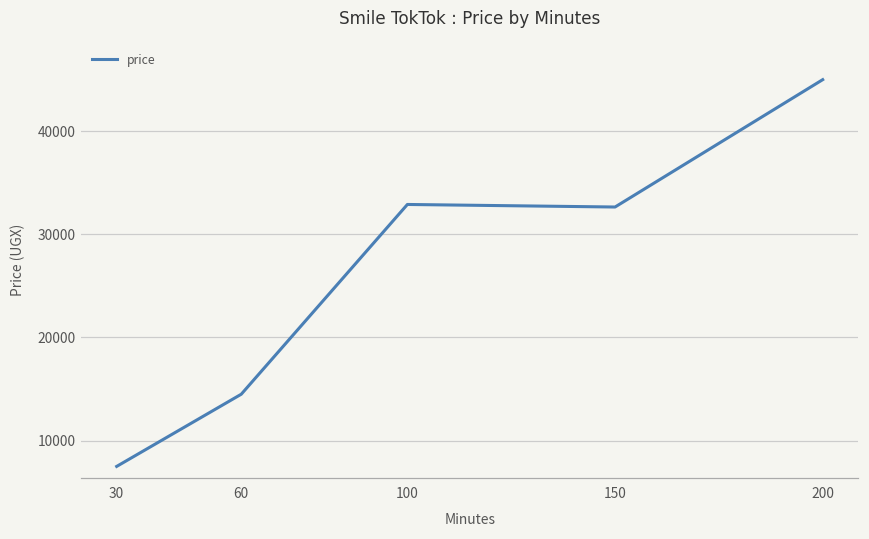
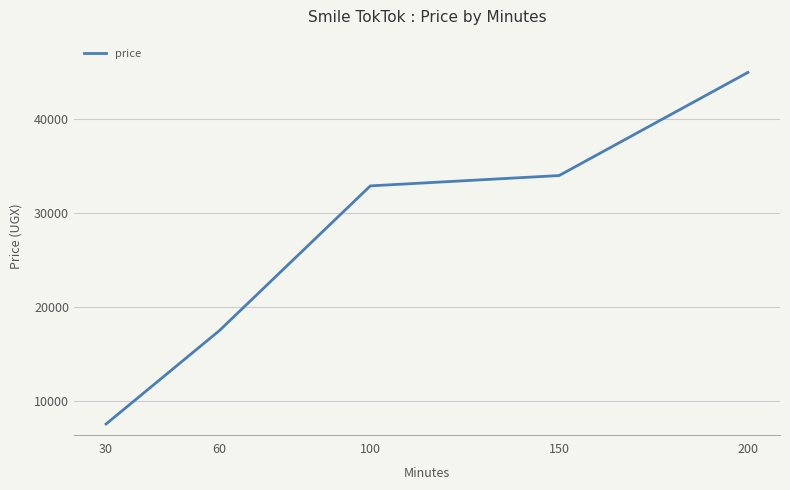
  {
    "30": 8000,
-   "60": 15000,
+   "60": 17000,
    "100": 33000,
-   "150": 33000,
+   "150": 34000,
    "200": 45000
  }
